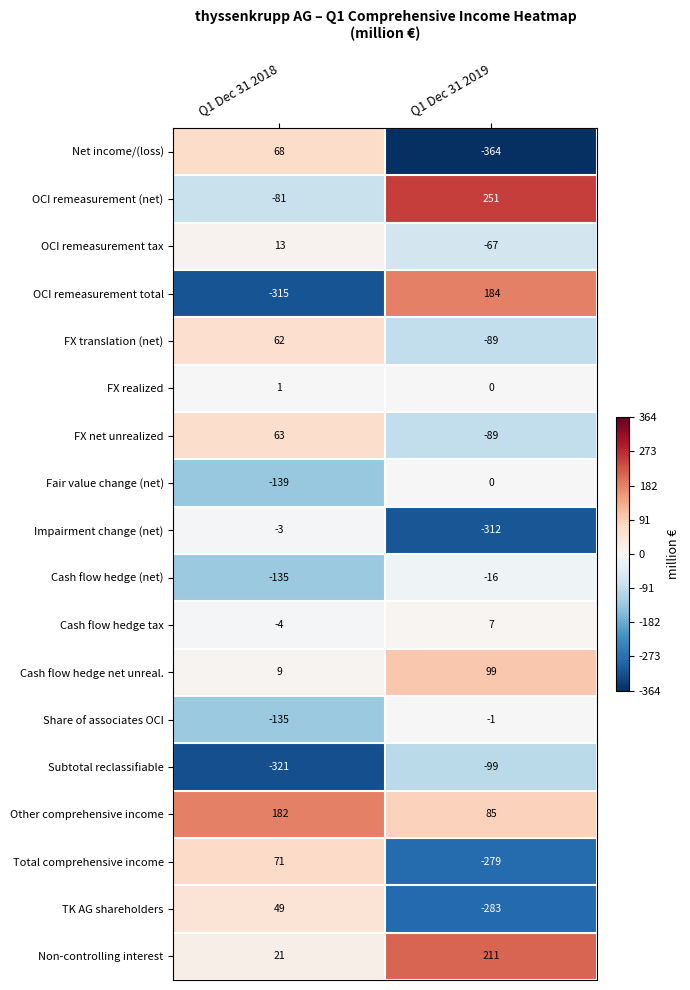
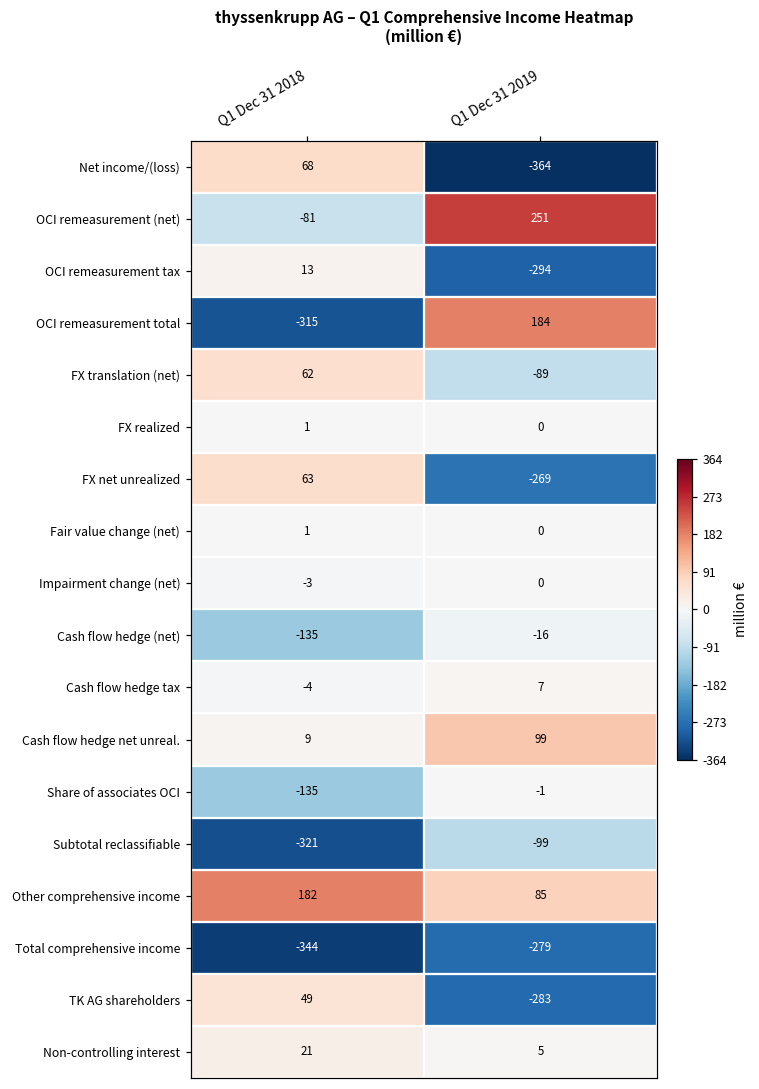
  {
    "Net income/(loss)": {
      "Q1 Dec 31 2018": 68,
      "Q1 Dec 31 2019": -364
    },
    "OCI remeasurement (net)": {
      "Q1 Dec 31 2018": -81,
      "Q1 Dec 31 2019": 251
    },
    "OCI remeasurement tax": {
      "Q1 Dec 31 2018": 13,
-     "Q1 Dec 31 2019": -67
+     "Q1 Dec 31 2019": -294
    },
    "OCI remeasurement total": {
      "Q1 Dec 31 2018": -315,
      "Q1 Dec 31 2019": 184
    },
    "FX translation (net)": {
      "Q1 Dec 31 2018": 62,
      "Q1 Dec 31 2019": -89
    },
    "FX realized": {
      "Q1 Dec 31 2018": 1,
      "Q1 Dec 31 2019": 0
    },
    "FX net unrealized": {
      "Q1 Dec 31 2018": 63,
-     "Q1 Dec 31 2019": -89
+     "Q1 Dec 31 2019": -269
    },
    "Fair value change (net)": {
-     "Q1 Dec 31 2018": -139,
+     "Q1 Dec 31 2018": 1,
      "Q1 Dec 31 2019": 0
    },
    "Impairment change (net)": {
      "Q1 Dec 31 2018": -3,
-     "Q1 Dec 31 2019": -312
+     "Q1 Dec 31 2019": 0
    },
    "Cash flow hedge (net)": {
      "Q1 Dec 31 2018": -135,
      "Q1 Dec 31 2019": -16
    },
    "Cash flow hedge tax": {
      "Q1 Dec 31 2018": -4,
      "Q1 Dec 31 2019": 7
    },
    "Cash flow hedge net unreal.": {
      "Q1 Dec 31 2018": 9,
      "Q1 Dec 31 2019": 99
    },
    "Share of associates OCI": {
      "Q1 Dec 31 2018": -135,
      "Q1 Dec 31 2019": -1
    },
    "Subtotal reclassifiable": {
      "Q1 Dec 31 2018": -321,
      "Q1 Dec 31 2019": -99
    },
    "Other comprehensive income": {
      "Q1 Dec 31 2018": 182,
      "Q1 Dec 31 2019": 85
    },
    "Total comprehensive income": {
-     "Q1 Dec 31 2018": 71,
+     "Q1 Dec 31 2018": -344,
      "Q1 Dec 31 2019": -279
    },
    "TK AG shareholders": {
      "Q1 Dec 31 2018": 49,
      "Q1 Dec 31 2019": -283
    },
    "Non-controlling interest": {
      "Q1 Dec 31 2018": 21,
-     "Q1 Dec 31 2019": 211
+     "Q1 Dec 31 2019": 5
    }
  }
